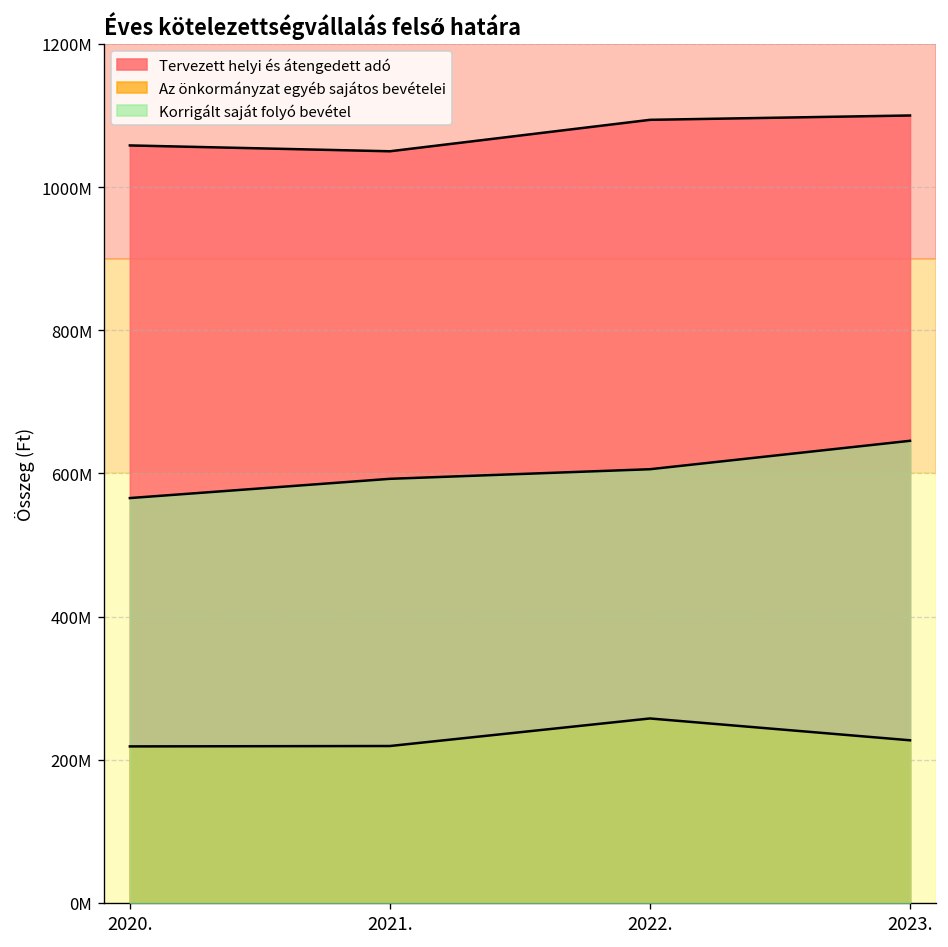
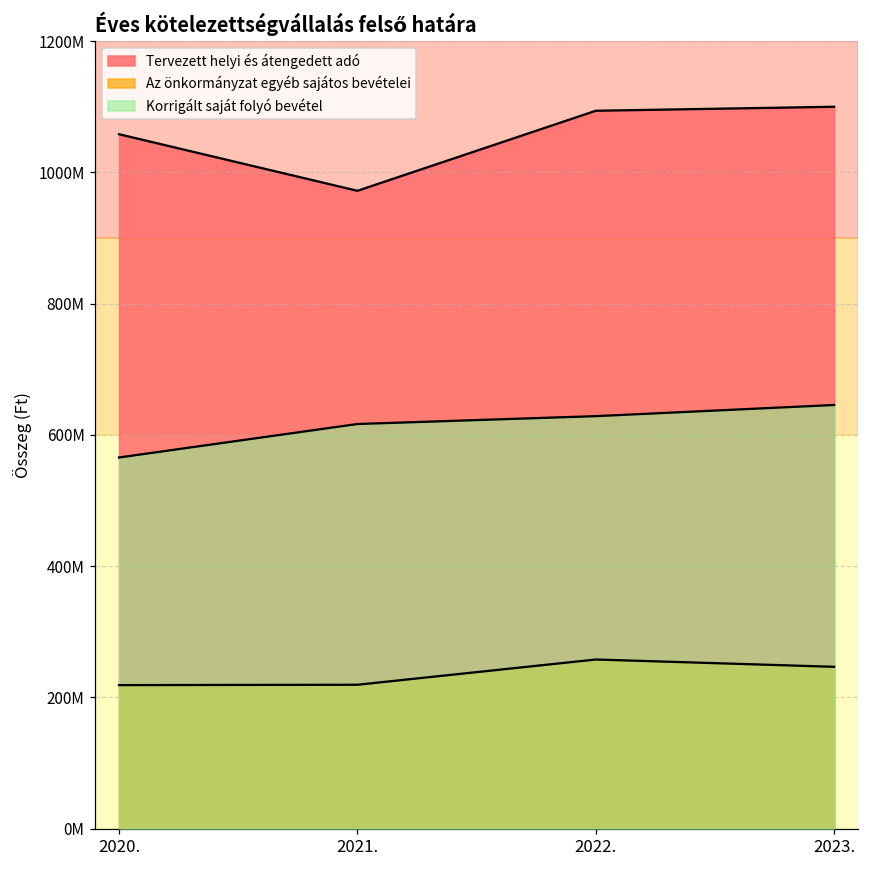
  {
    "Tervezett helyi és átengedett adó": {
      "2020.": 1060000000,
-     "2021.": 1050000000,
+     "2021.": 970000000,
      "2022.": 1090000000,
      "2023.": 1100000000
    },
    "Az önkormányzat egyéb sajátos bevételei": {
      "2020.": 220000000,
      "2021.": 220000000,
      "2022.": 260000000,
-     "2023.": 230000000
+     "2023.": 250000000
    },
    "Korrigált saját folyó bevétel": {
      "2020.": 570000000,
-     "2021.": 590000000,
-     "2022.": 610000000,
+     "2021.": 620000000,
+     "2022.": 630000000,
      "2023.": 650000000
    }
  }
